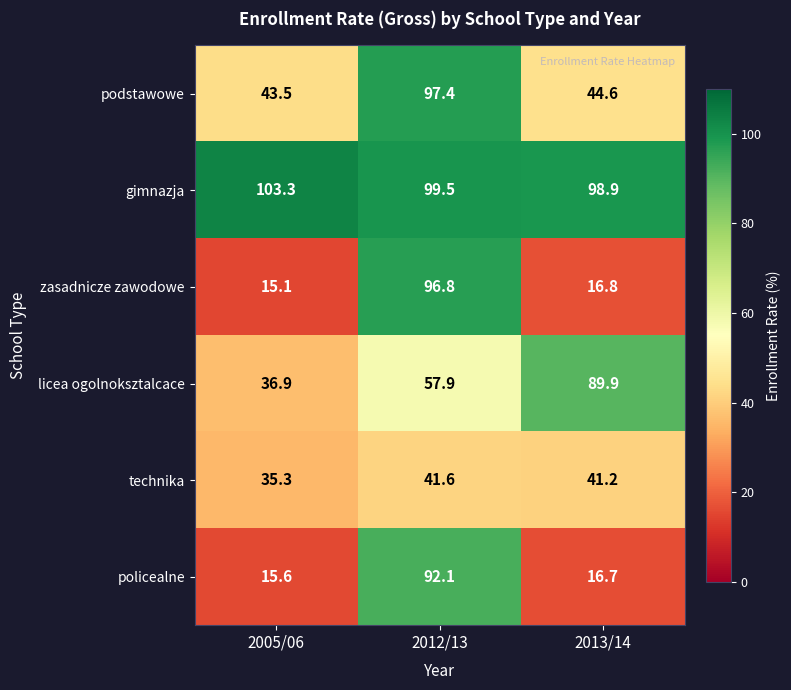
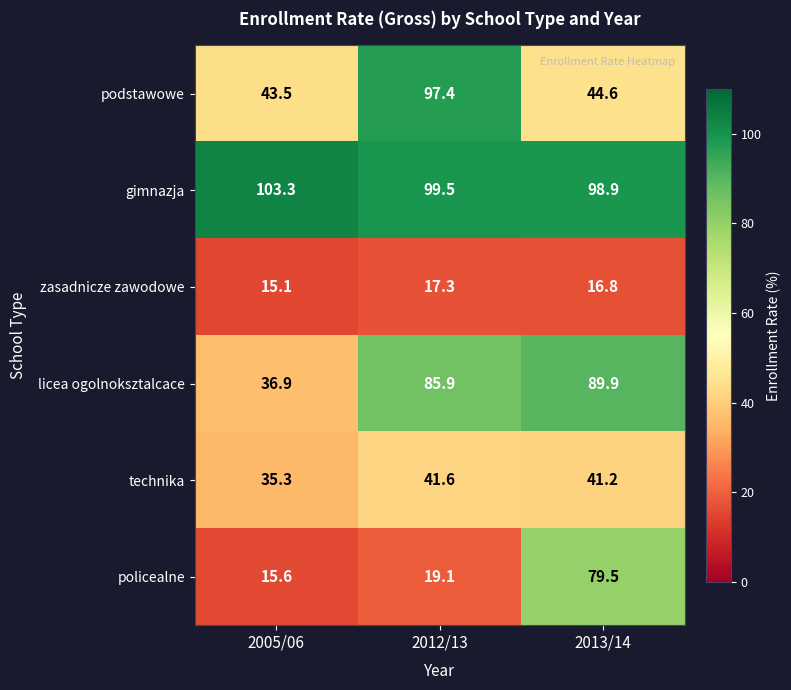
  {
    "podstawowe": {
      "2005/06": 43.5,
      "2012/13": 97.4
    },
    "gimnazja": {
      "2005/06": 103.3,
      "2012/13": 99.5,
      "2013/14": 98.9
    },
    "zasadnicze zawodowe": {
      "2005/06": 15.1,
-     "2012/13": 96.8,
+     "2012/13": 17.3,
      "2013/14": 16.8
    },
    "licea ogolnoksztalcace": {
      "2005/06": 36.9,
-     "2012/13": 57.9,
+     "2012/13": 85.9,
      "2013/14": 89.9
    },
    "technika": {
      "2005/06": 35.3,
      "2012/13": 41.6,
      "2013/14": 41.2
    },
    "policealne": {
      "2005/06": 15.6,
-     "2012/13": 92.1,
-     "2013/14": 16.7
+     "2012/13": 19.1,
+     "2013/14": 79.5
    }
  }
